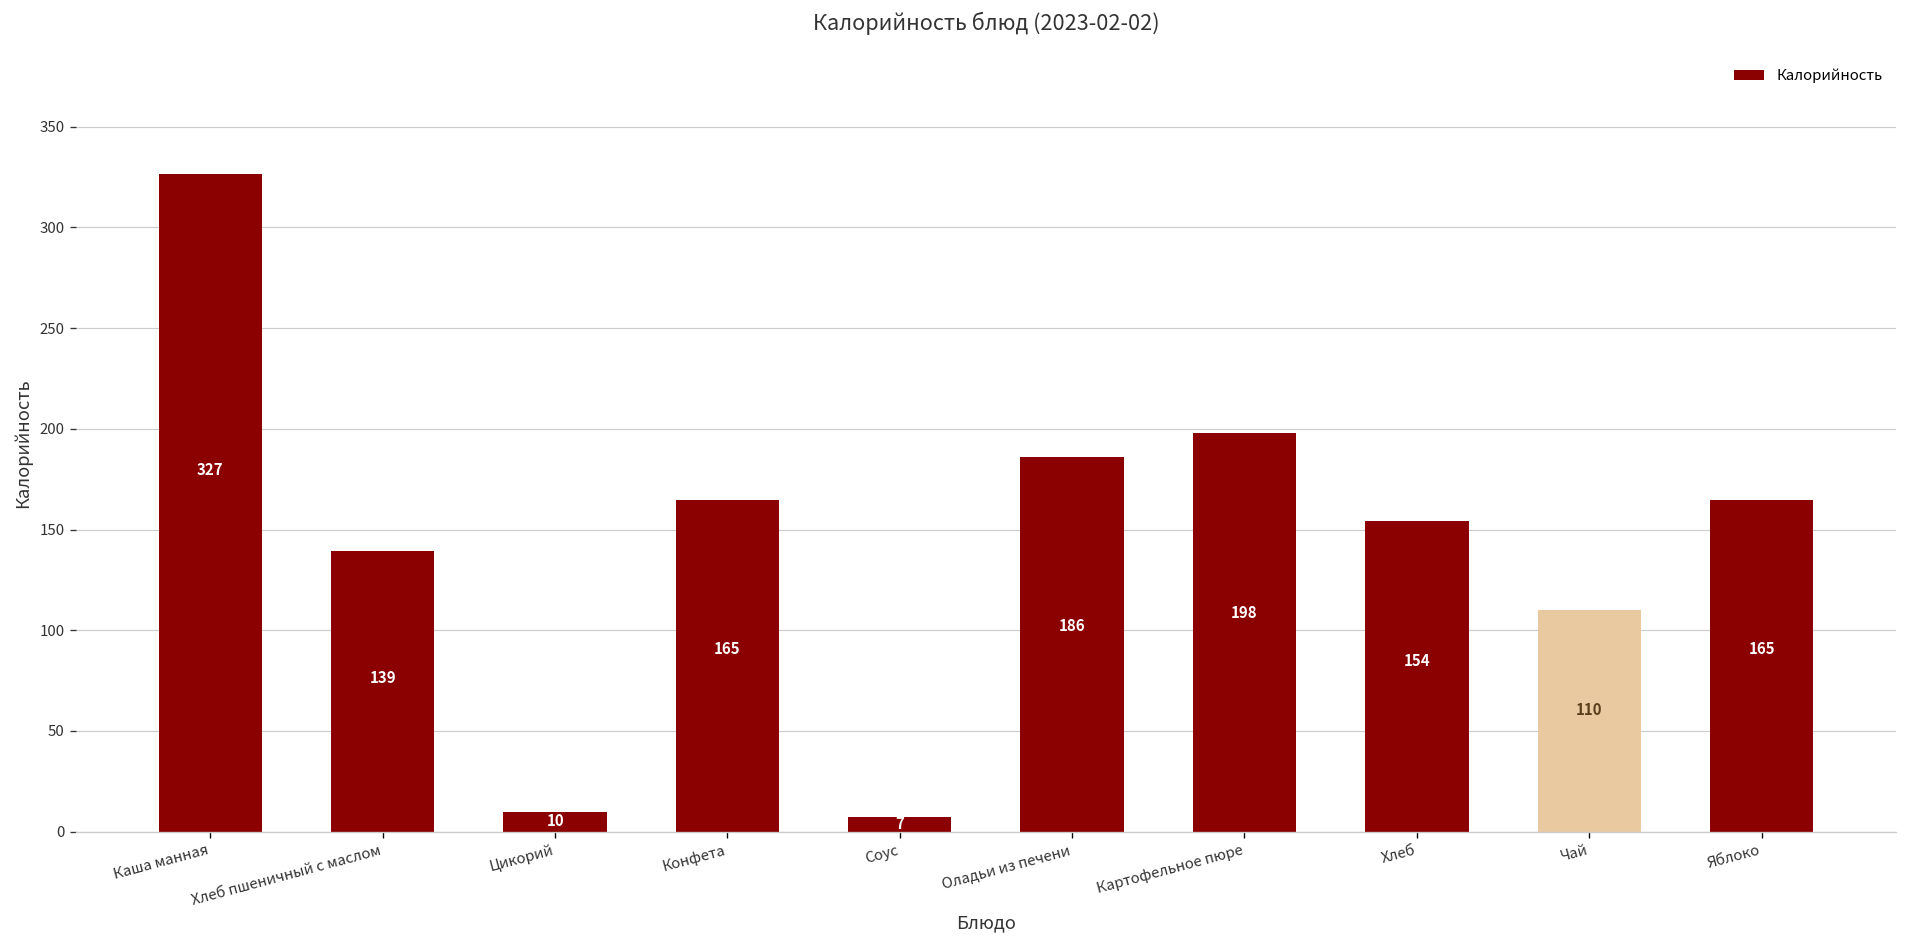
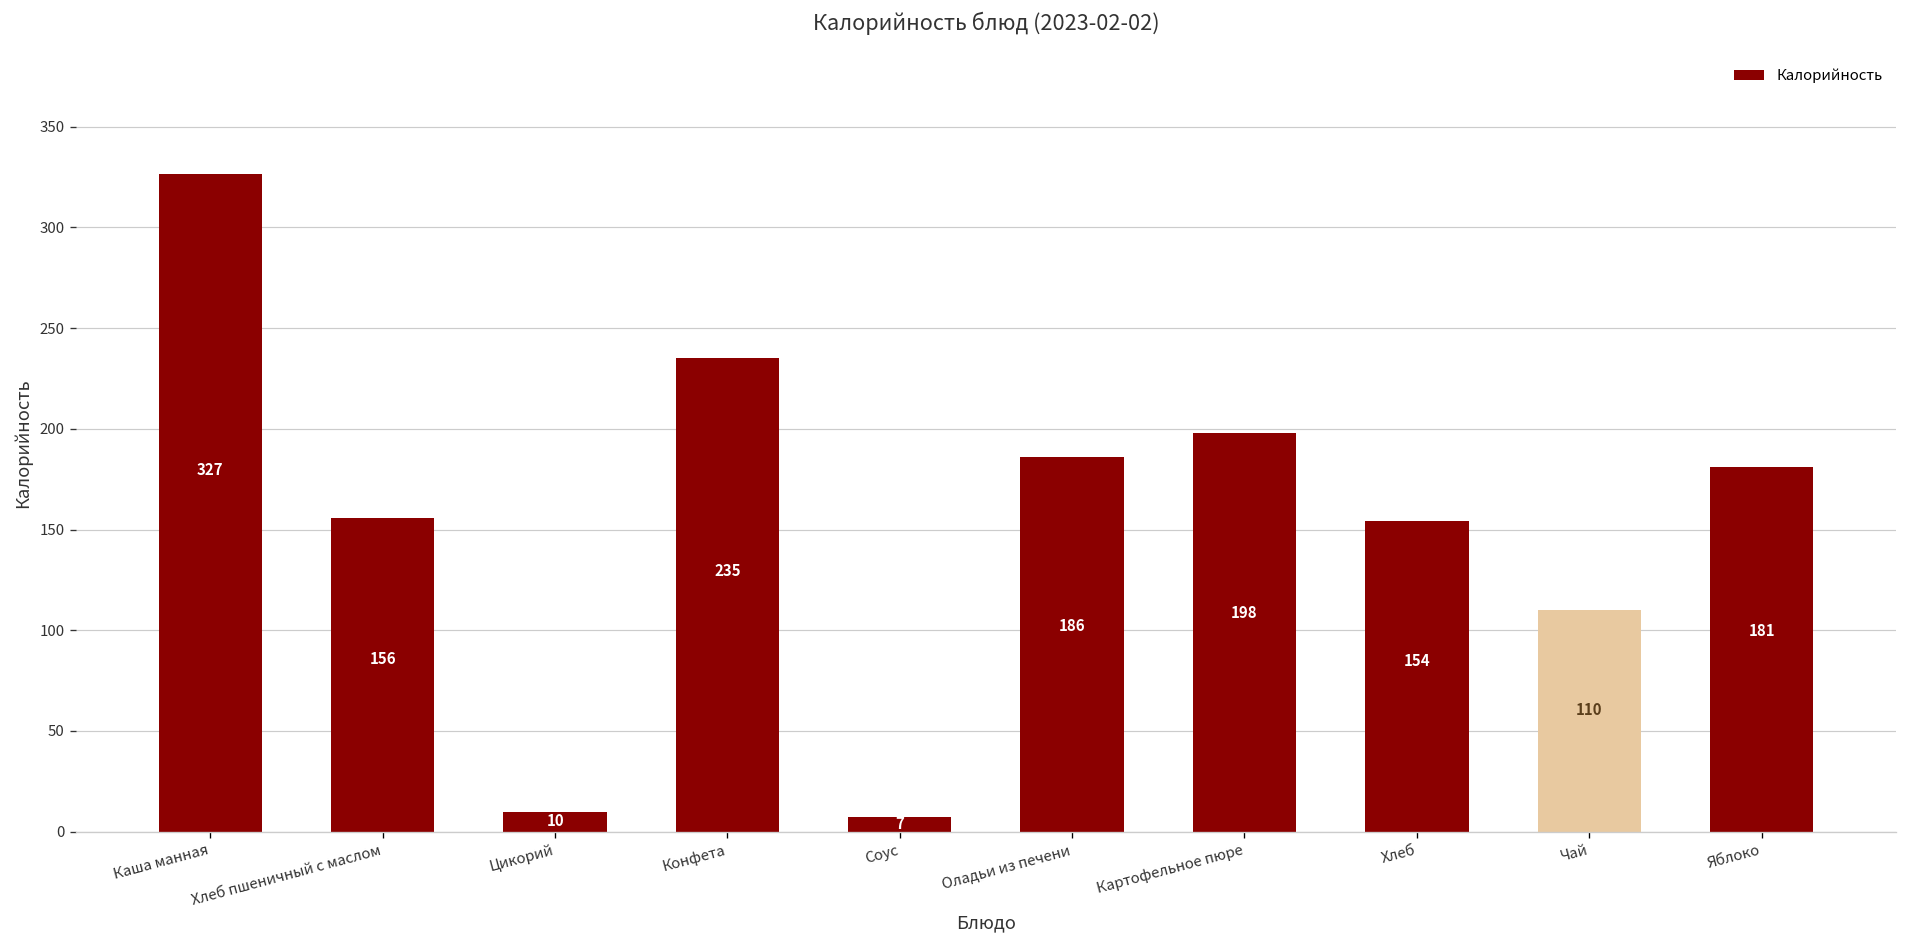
  {
    "Каша манная": 327,
-   "Хлеб пшеничный с маслом": 139,
+   "Хлеб пшеничный с маслом": 156,
    "Цикорий": 10,
-   "Конфета": 165,
+   "Конфета": 235,
    "Соус": 7,
    "Оладьи из печени": 186,
    "Картофельное пюре": 198,
    "Хлеб": 154,
    "Чай": 110,
-   "Яблоко": 165
+   "Яблоко": 181
  }
